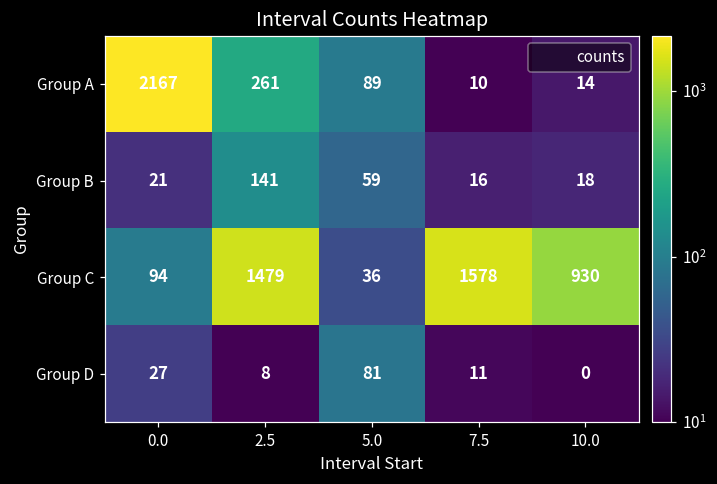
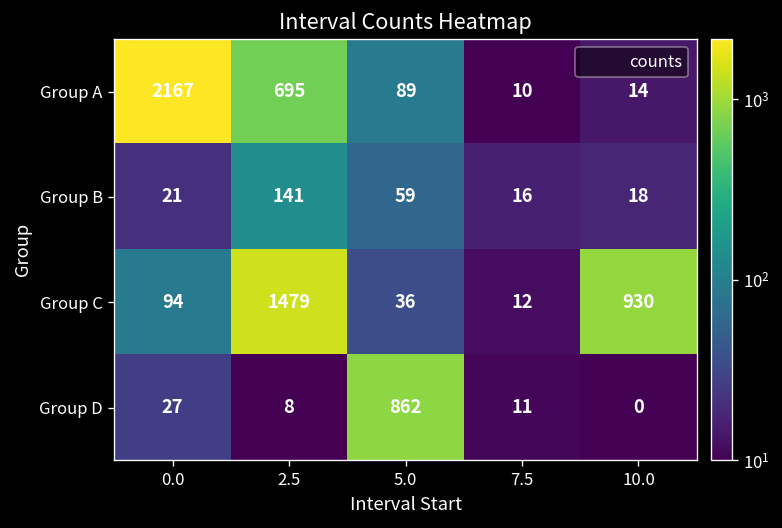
  {
    "Group A": {
      "0.0": 2167,
-     "2.5": 261,
+     "2.5": 695,
      "5.0": 89,
      "7.5": 10,
      "10.0": 14
    },
    "Group B": {
      "0.0": 21,
      "2.5": 141,
      "5.0": 59,
      "7.5": 16,
      "10.0": 18
    },
    "Group C": {
      "0.0": 94,
      "2.5": 1479,
      "5.0": 36,
-     "7.5": 1578,
+     "7.5": 12,
      "10.0": 930
    },
    "Group D": {
      "0.0": 27,
      "2.5": 8,
-     "5.0": 81,
+     "5.0": 862,
      "7.5": 11,
      "10.0": 0
    }
  }
